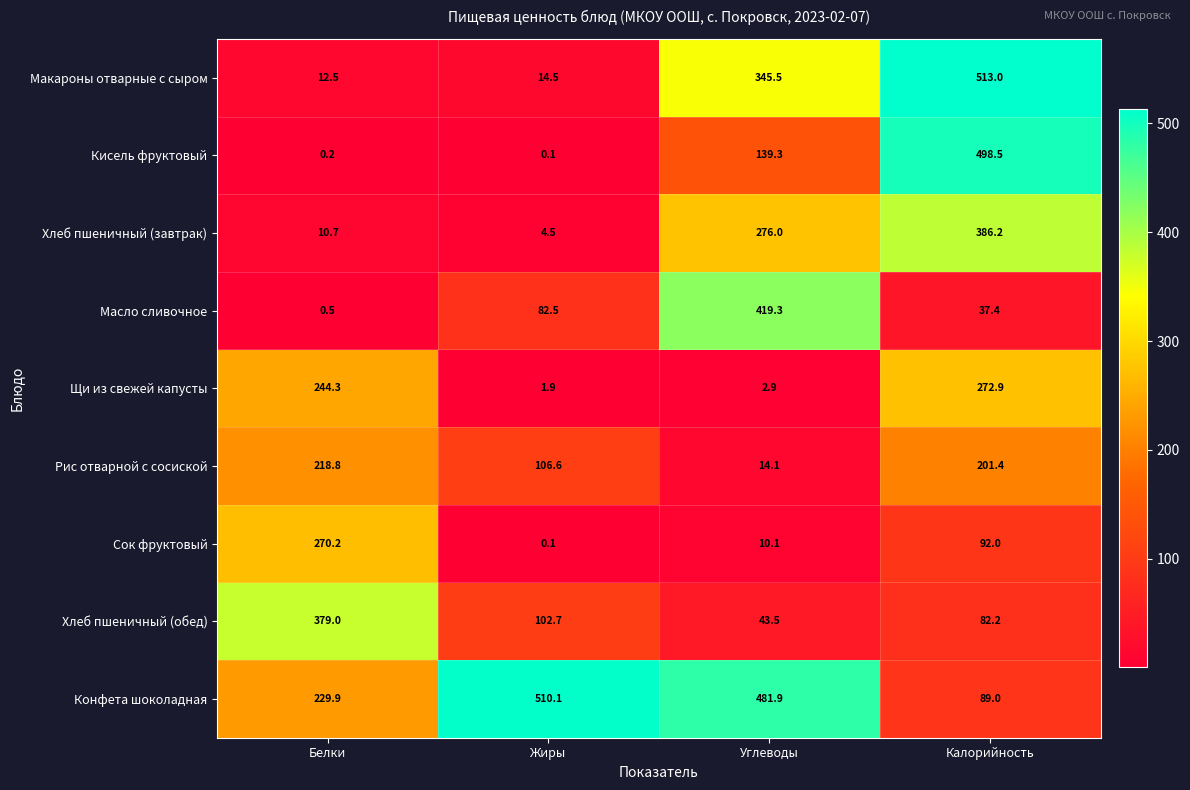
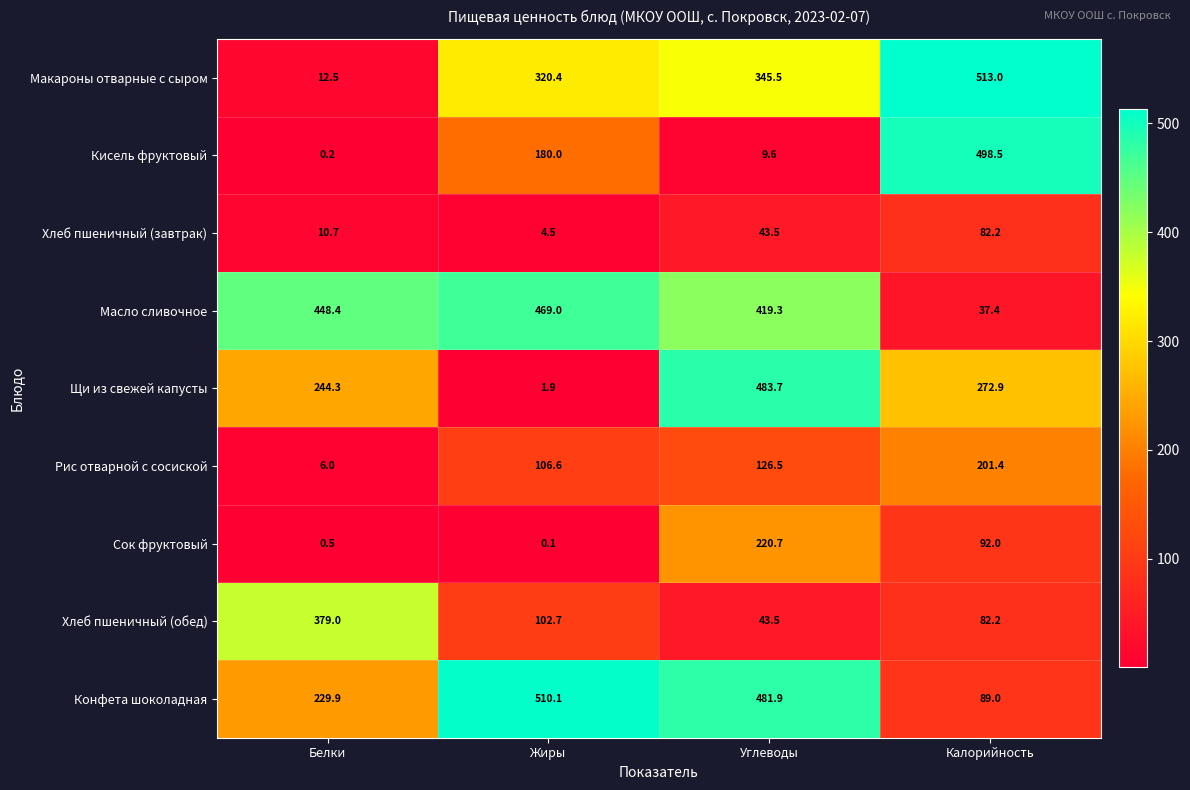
  {
    "Макароны отварные с сыром": {
      "Белки": 12.5,
-     "Жиры": 14.5,
+     "Жиры": 320.4,
      "Углеводы": 345.5,
      "Калорийность": 513.0
    },
    "Кисель фруктовый": {
      "Белки": 0.2,
-     "Жиры": 0.1,
-     "Углеводы": 139.3,
+     "Жиры": 180.0,
+     "Углеводы": 9.6,
      "Калорийность": 498.5
    },
    "Хлеб пшеничный (завтрак)": {
      "Белки": 10.7,
      "Жиры": 4.5,
-     "Углеводы": 276.0,
-     "Калорийность": 386.2
+     "Углеводы": 43.5,
+     "Калорийность": 82.2
    },
    "Масло сливочное": {
-     "Белки": 0.5,
-     "Жиры": 82.5,
+     "Белки": 448.4,
+     "Жиры": 469.0,
      "Углеводы": 419.3,
      "Калорийность": 37.4
    },
    "Щи из свежей капусты": {
      "Белки": 244.3,
      "Жиры": 1.9,
-     "Углеводы": 2.9,
+     "Углеводы": 483.7,
      "Калорийность": 272.9
    },
    "Рис отварной с сосиской": {
-     "Белки": 218.8,
+     "Белки": 6.0,
      "Жиры": 106.6,
-     "Углеводы": 14.1,
+     "Углеводы": 126.5,
      "Калорийность": 201.4
    },
    "Сок фруктовый": {
-     "Белки": 270.2,
+     "Белки": 0.5,
      "Жиры": 0.1,
-     "Углеводы": 10.1,
+     "Углеводы": 220.7,
      "Калорийность": 92.0
    },
    "Хлеб пшеничный (обед)": {
      "Белки": 379.0,
      "Жиры": 102.7,
      "Углеводы": 43.5,
      "Калорийность": 82.2
    },
    "Конфета шоколадная": {
      "Белки": 229.9,
      "Жиры": 510.1,
      "Углеводы": 481.9,
      "Калорийность": 89.0
    }
  }
